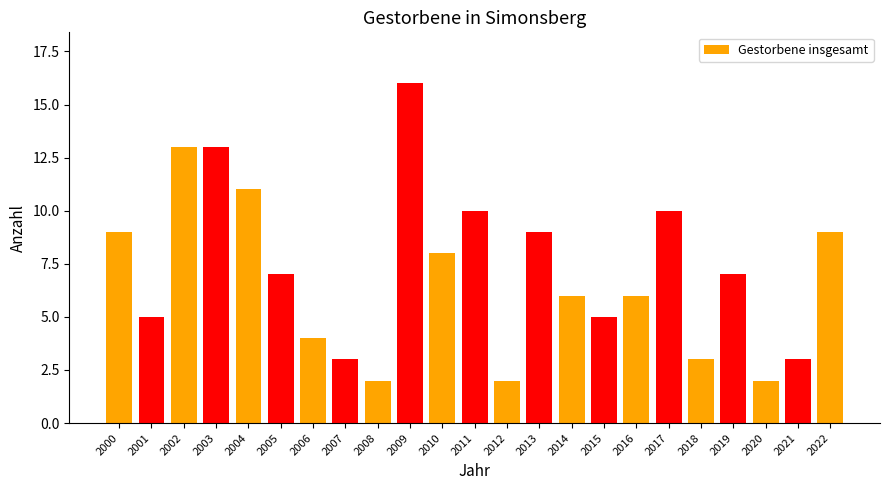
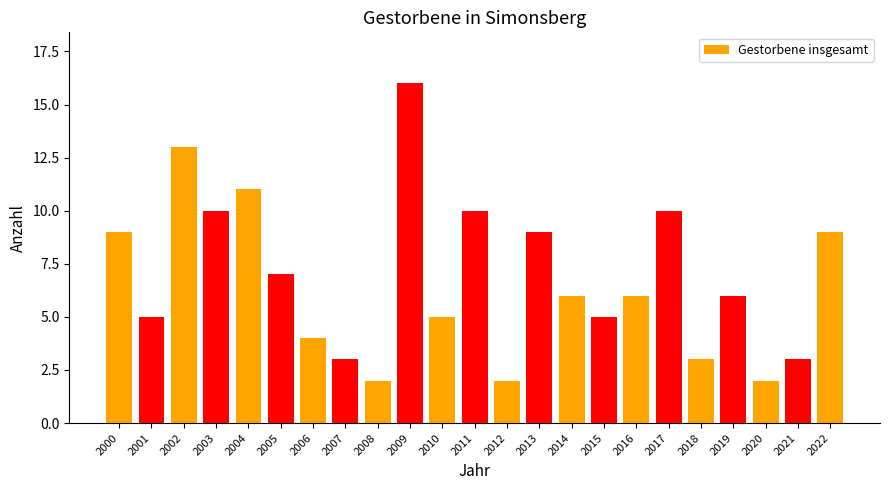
  {
    "2000": 9,
    "2001": 5,
    "2002": 13,
-   "2003": 13,
+   "2003": 10,
    "2004": 11,
    "2005": 7,
    "2006": 4,
    "2007": 3,
    "2008": 2,
    "2009": 16,
-   "2010": 8,
+   "2010": 5,
    "2011": 10,
    "2012": 2,
    "2013": 9,
    "2014": 6,
    "2015": 5,
    "2016": 6,
    "2017": 10,
    "2018": 3,
-   "2019": 7,
+   "2019": 6,
    "2020": 2,
    "2021": 3,
    "2022": 9
  }
